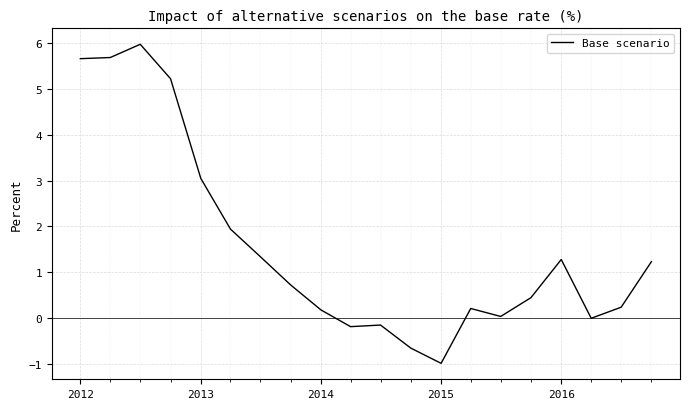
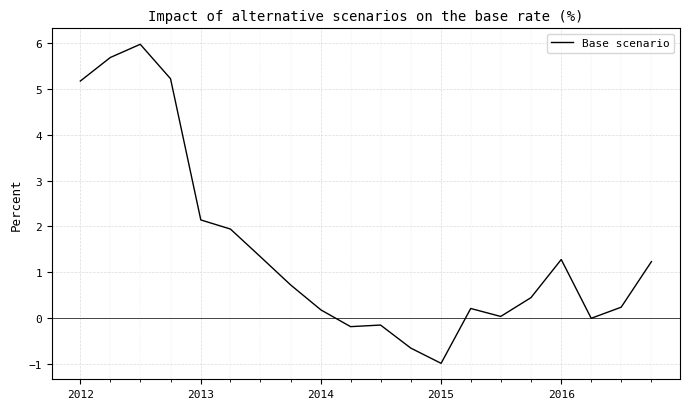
  {
-   "2012": 5.7,
-   "2013": 3.0,
+   "2012": 5.2,
+   "2013": 2.1,
    "2014": 0.2,
    "2015": -1.0,
    "2016": 1.3
  }
